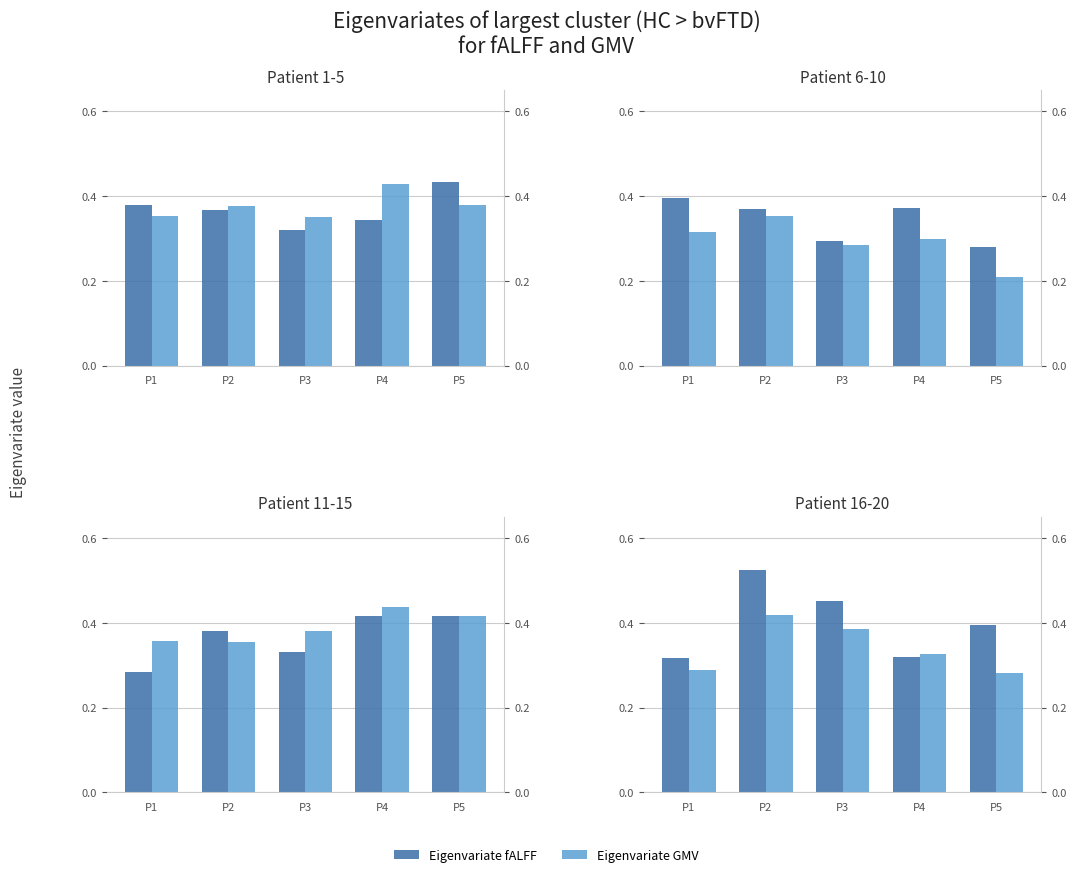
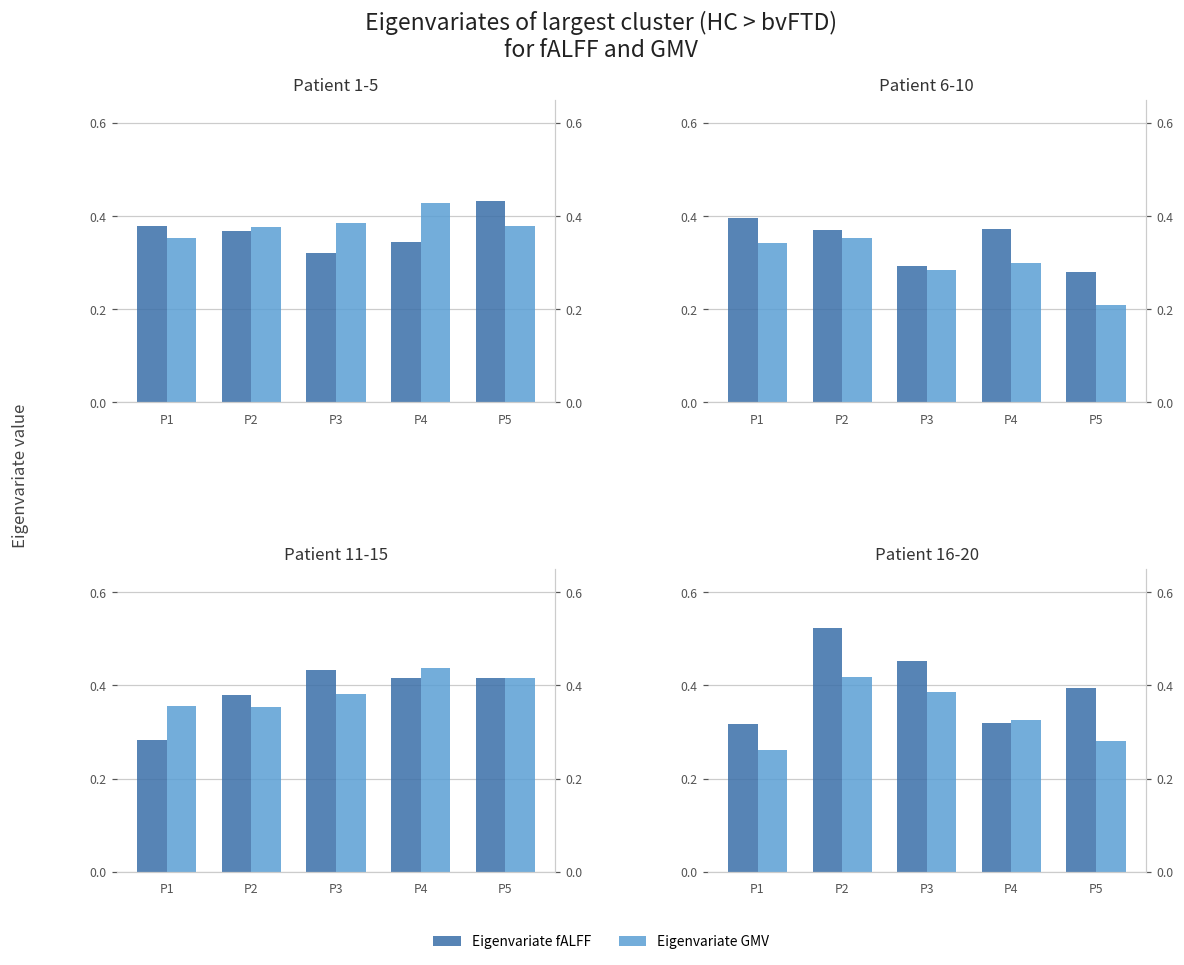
  {
    "Patient 1-5": {
      "Eigenvariate fALFF": {
        "P1": 0.38,
        "P2": 0.37,
        "P3": 0.32,
        "P4": 0.34,
        "P5": 0.43
      },
      "Eigenvariate GMV": {
        "P1": 0.35,
        "P2": 0.38,
-       "P3": 0.35,
+       "P3": 0.39,
        "P4": 0.43,
        "P5": 0.38
      }
    },
    "Patient 6-10": {
      "Eigenvariate fALFF": {
        "P1": 0.40,
        "P2": 0.37,
        "P3": 0.29,
        "P4": 0.37,
        "P5": 0.28
      },
      "Eigenvariate GMV": {
-       "P1": 0.32,
+       "P1": 0.34,
        "P2": 0.35,
        "P3": 0.28,
        "P4": 0.30,
        "P5": 0.21
      }
    },
    "Patient 11-15": {
      "Eigenvariate fALFF": {
        "P1": 0.28,
        "P2": 0.38,
-       "P3": 0.33,
+       "P3": 0.43,
        "P4": 0.42,
        "P5": 0.42
      },
      "Eigenvariate GMV": {
        "P1": 0.36,
        "P2": 0.35,
        "P3": 0.38,
        "P4": 0.44,
        "P5": 0.42
      }
    },
    "Patient 16-20": {
      "Eigenvariate fALFF": {
        "P1": 0.32,
        "P2": 0.52,
        "P3": 0.45,
        "P4": 0.32,
        "P5": 0.40
      },
      "Eigenvariate GMV": {
-       "P1": 0.29,
+       "P1": 0.26,
        "P2": 0.42,
        "P3": 0.39,
        "P4": 0.33,
        "P5": 0.28
      }
    }
  }
